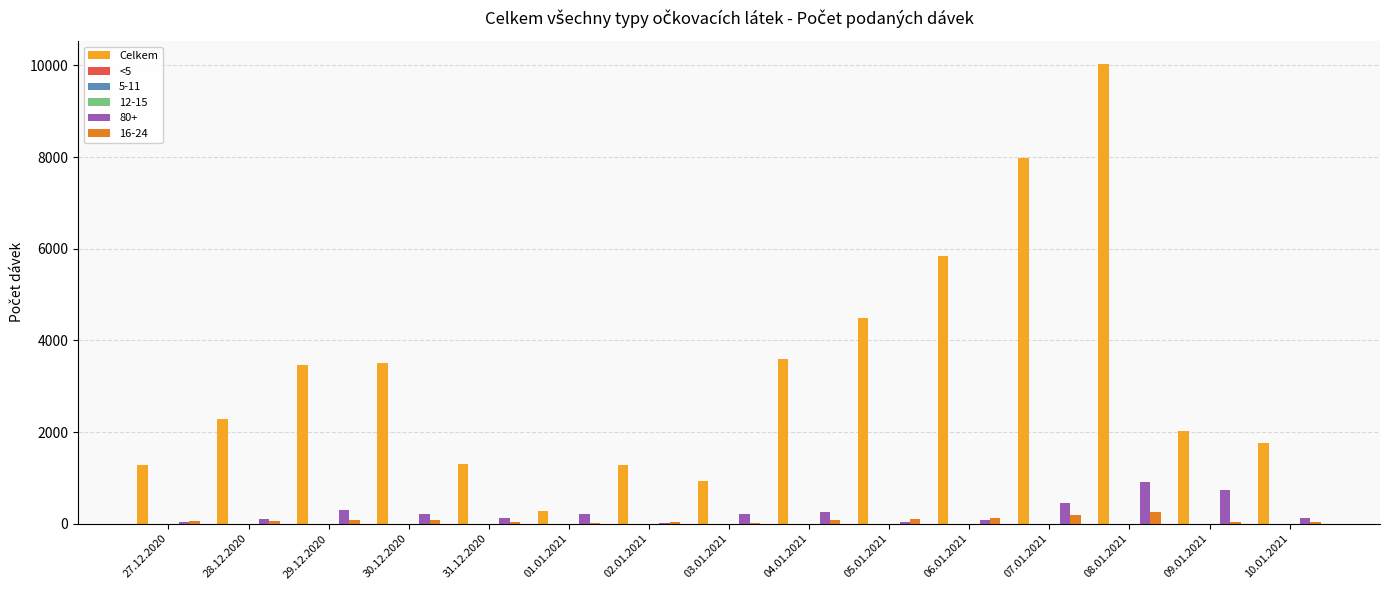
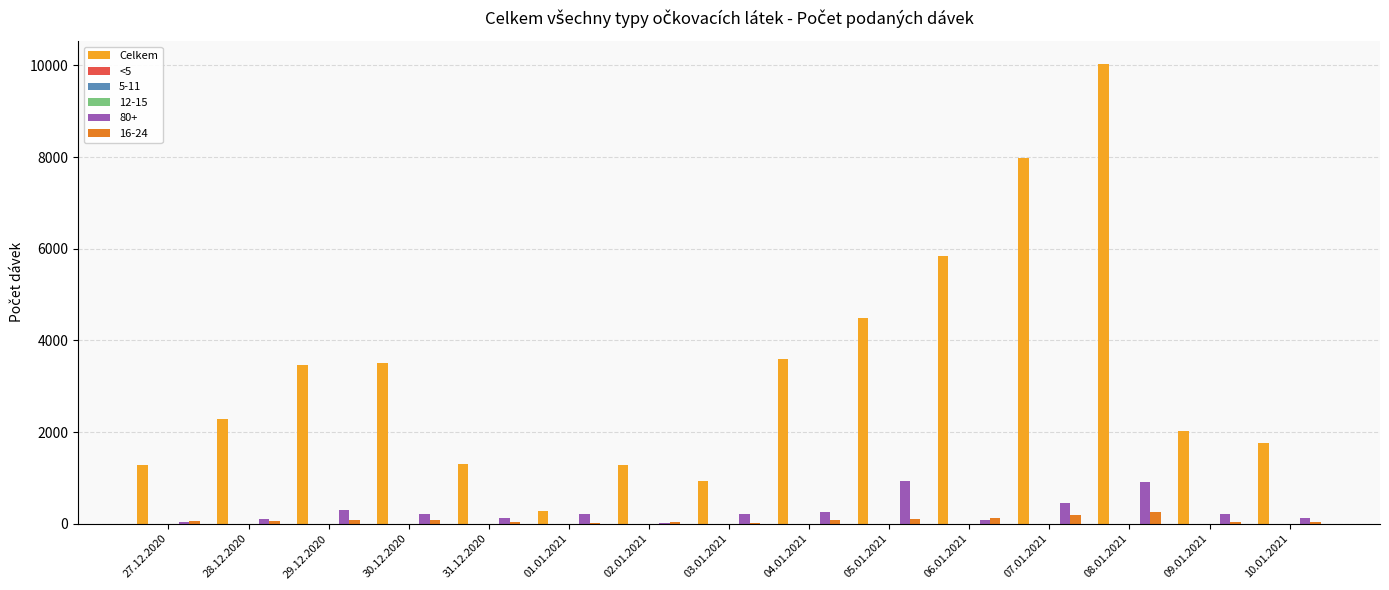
  {
    "5-11": {
      "27.12.2020": 0,
      "28.12.2020": 0,
      "29.12.2020": 0,
      "30.12.2020": 0,
      "31.12.2020": 0,
      "01.01.2021": 0,
      "02.01.2021": 0,
      "03.01.2021": 0,
      "04.01.2021": 0,
      "05.01.2021": 0,
      "06.01.2021": 0,
      "07.01.2021": 0,
      "08.01.2021": 0,
      "09.01.2021": 0,
      "10.01.2021": 0
    },
    "12-15": {
      "27.12.2020": 0,
      "28.12.2020": 0,
      "29.12.2020": 0,
      "30.12.2020": 0,
      "31.12.2020": 0,
      "01.01.2021": 0,
      "02.01.2021": 0,
      "03.01.2021": 0,
      "04.01.2021": 0,
      "05.01.2021": 0,
      "06.01.2021": 0,
      "07.01.2021": 0,
      "08.01.2021": 0,
      "09.01.2021": 0,
      "10.01.2021": 0
    },
    "80+": {
      "28.12.2020": 100,
      "29.12.2020": 300,
      "30.12.2020": 200,
      "31.12.2020": 100,
      "01.01.2021": 200,
      "03.01.2021": 200,
      "04.01.2021": 300,
-     "05.01.2021": 0,
+     "05.01.2021": 900,
      "06.01.2021": 100,
      "07.01.2021": 400,
      "08.01.2021": 900,
-     "09.01.2021": 700,
+     "09.01.2021": 200,
      "10.01.2021": 100
    }
  }
